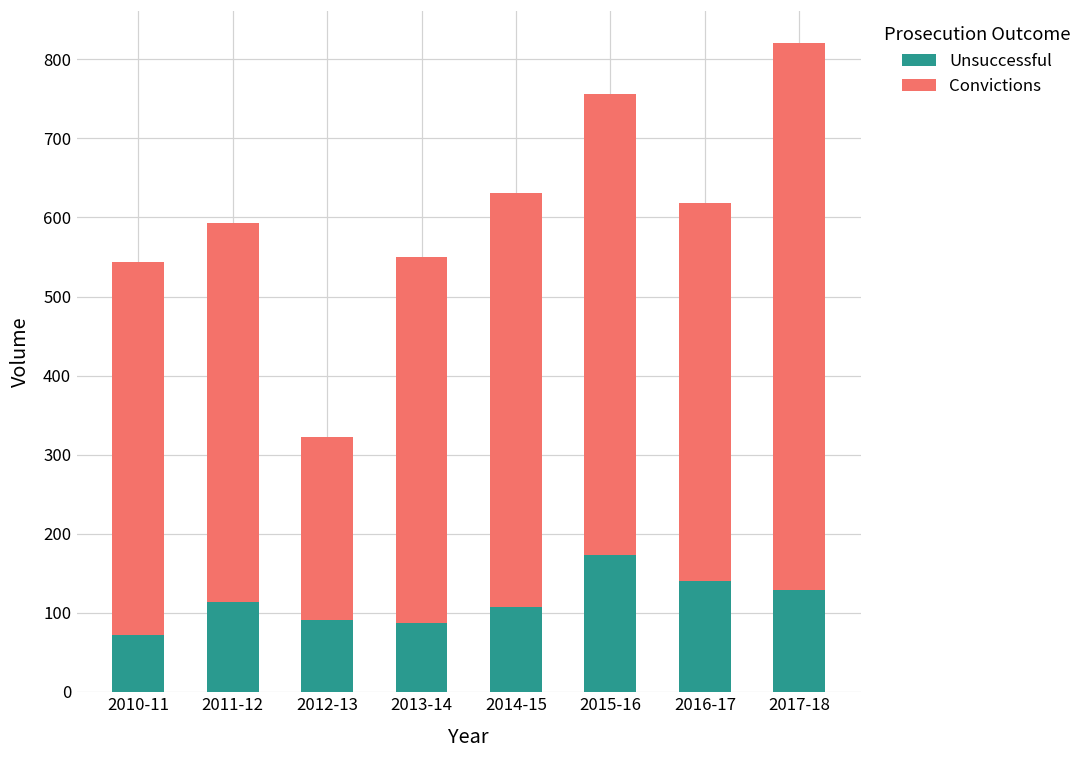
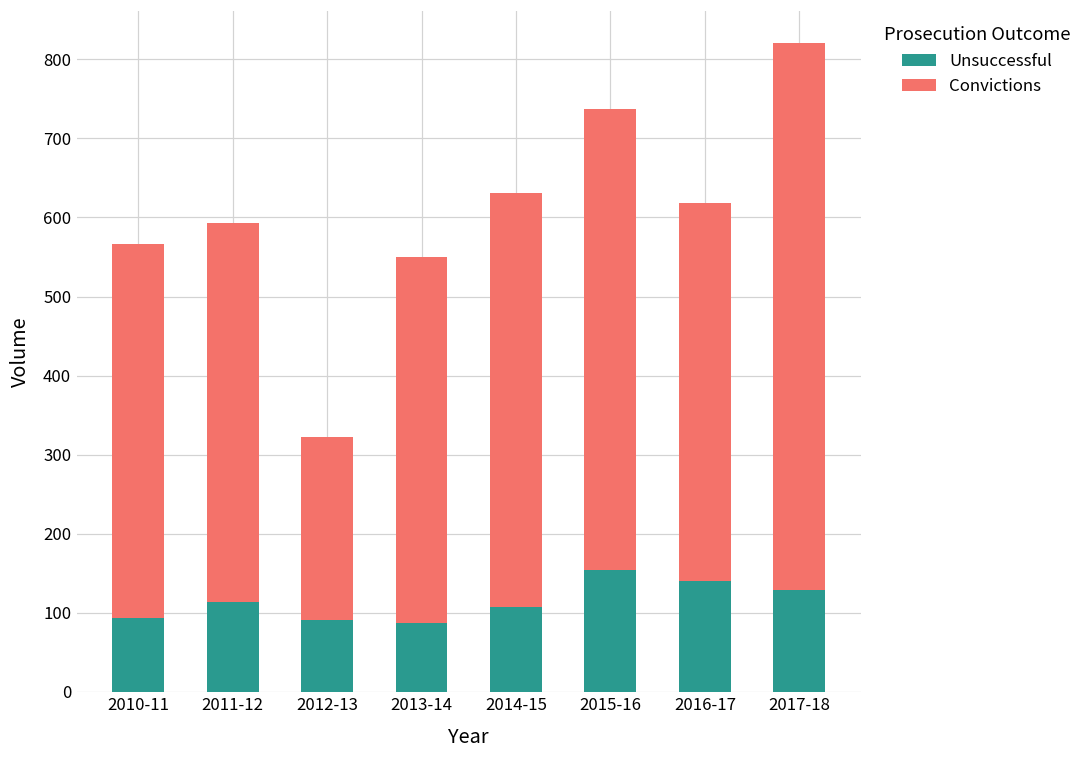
  {
    "Unsuccessful": {
-     "2010-11": 70,
+     "2010-11": 90,
      "2011-12": 110,
      "2012-13": 90,
      "2013-14": 90,
      "2014-15": 110,
-     "2015-16": 170,
+     "2015-16": 150,
      "2016-17": 140,
      "2017-18": 130
    },
    "Convictions": {
      "2010-11": 470,
      "2011-12": 480,
      "2012-13": 230,
      "2013-14": 460,
      "2014-15": 520,
      "2015-16": 580,
      "2016-17": 480,
      "2017-18": 690
    }
  }
